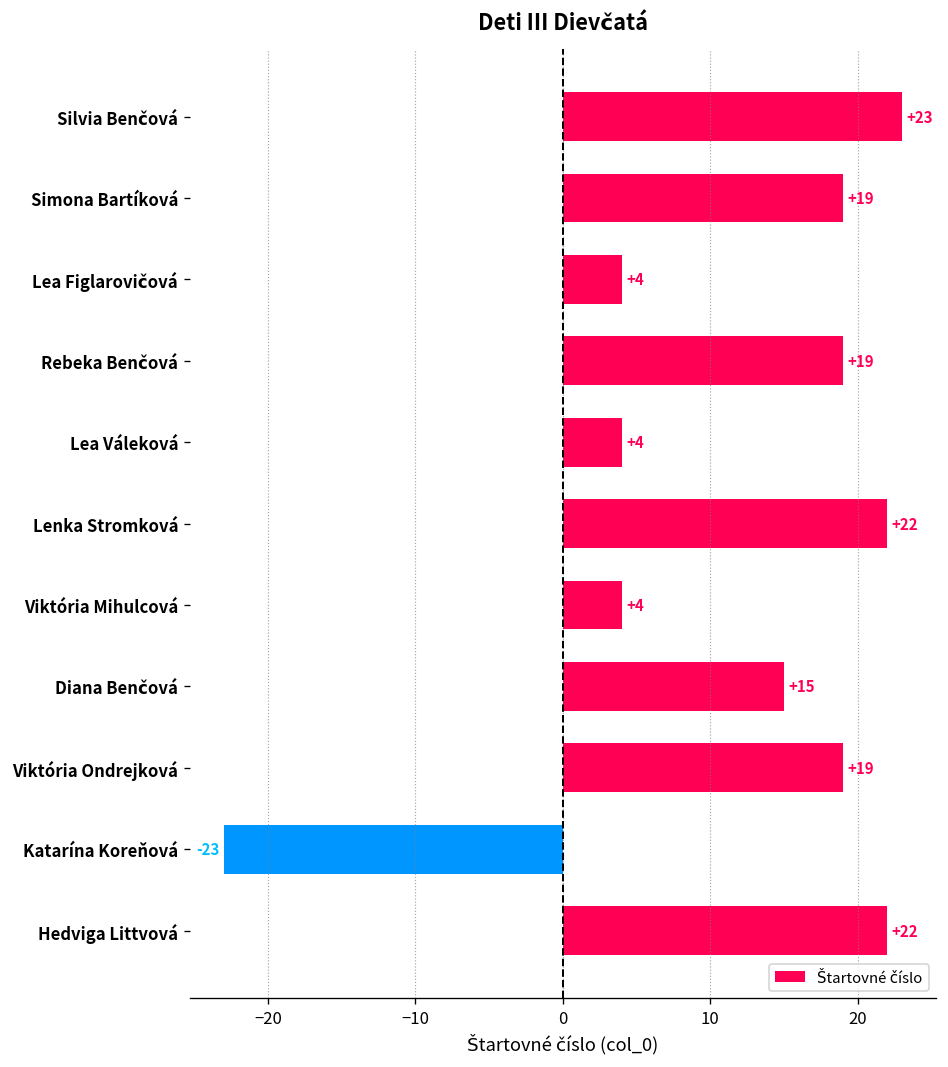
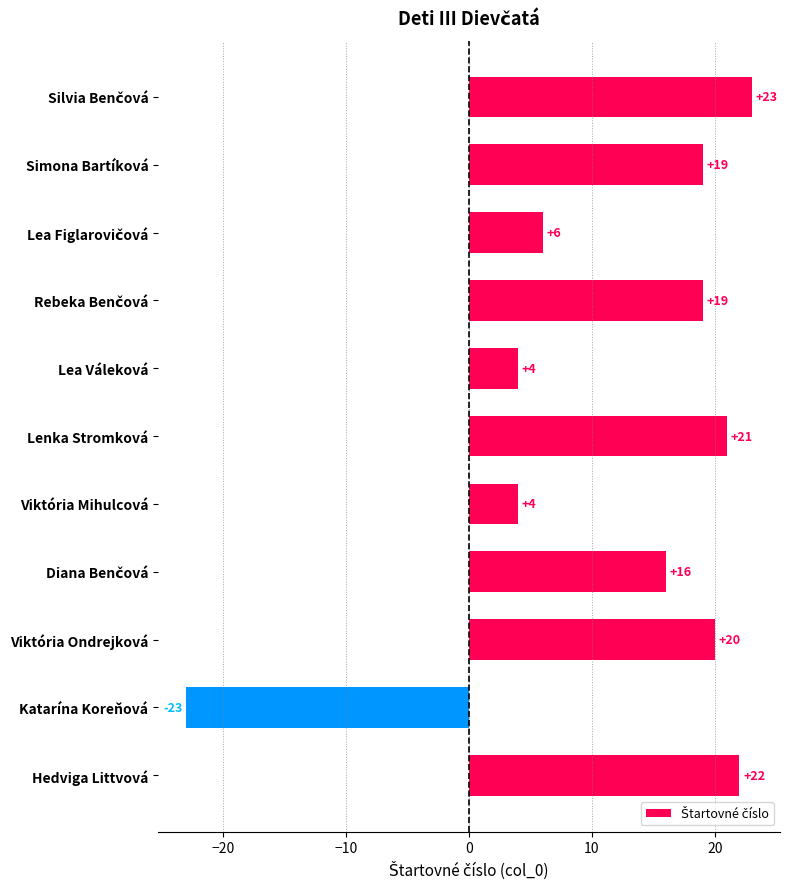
  {
    "Silvia Benčová": "+23",
    "Simona Bartíková": "+19",
-   "Lea Figlarovičová": "+4",
+   "Lea Figlarovičová": "+6",
    "Rebeka Benčová": "+19",
    "Lea Váleková": "+4",
-   "Lenka Stromková": "+22",
+   "Lenka Stromková": "+21",
    "Viktória Mihulcová": "+4",
-   "Diana Benčová": "+15",
-   "Viktória Ondrejková": "+19",
+   "Diana Benčová": "+16",
+   "Viktória Ondrejková": "+20",
    "Katarína Koreňová": "-23",
    "Hedviga Littvová": "+22"
  }
